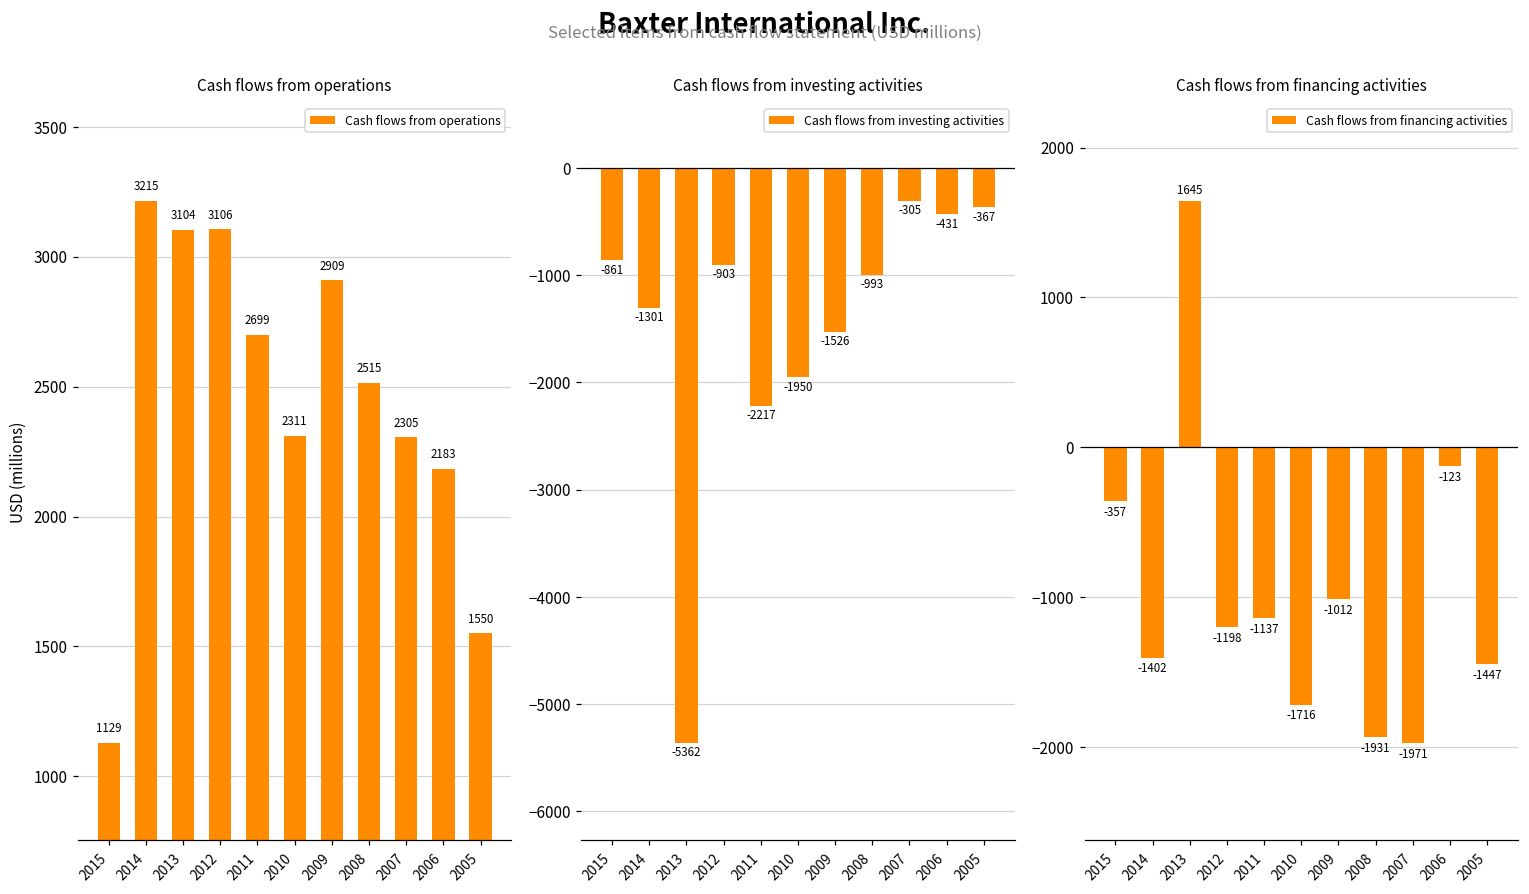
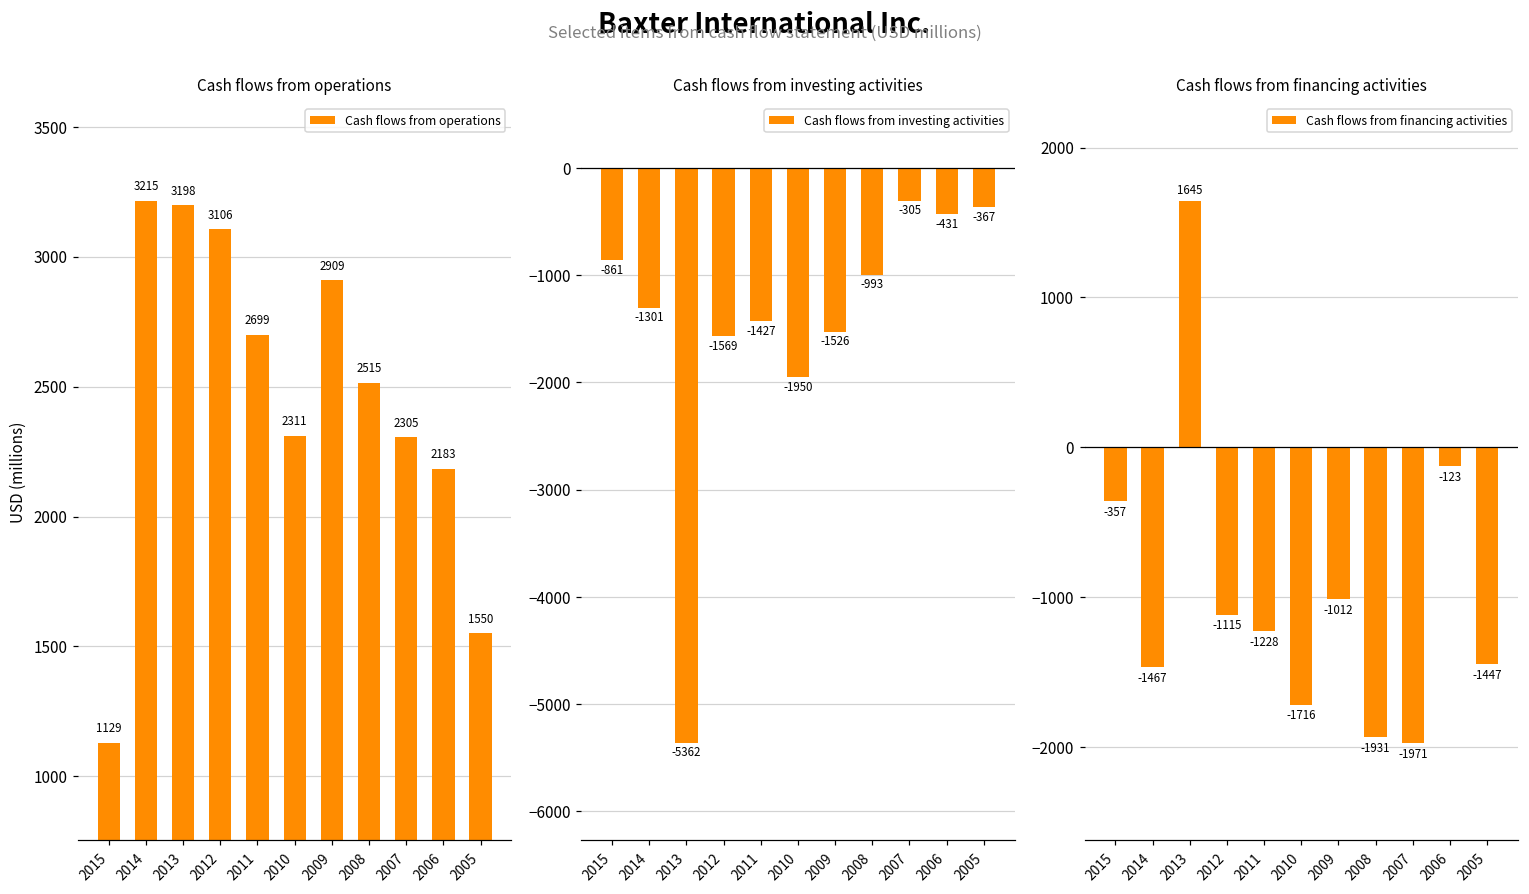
  {
    "Cash flows from operations": {
      "2015": 1129,
      "2014": 3215,
-     "2013": 3104,
+     "2013": 3198,
      "2012": 3106,
      "2011": 2699,
      "2010": 2311,
      "2009": 2909,
      "2008": 2515,
      "2007": 2305,
      "2006": 2183,
      "2005": 1550
    },
    "Cash flows from investing activities": {
      "2015": -861,
      "2014": -1301,
      "2013": -5362,
-     "2012": -903,
-     "2011": -2217,
+     "2012": -1569,
+     "2011": -1427,
      "2010": -1950,
      "2009": -1526,
      "2008": -993,
      "2007": -305,
      "2006": -431,
      "2005": -367
    },
    "Cash flows from financing activities": {
      "2015": -357,
-     "2014": -1402,
+     "2014": -1467,
      "2013": 1645,
-     "2012": -1198,
-     "2011": -1137,
+     "2012": -1115,
+     "2011": -1228,
      "2010": -1716,
      "2009": -1012,
      "2008": -1931,
      "2007": -1971,
      "2006": -123,
      "2005": -1447
    }
  }
